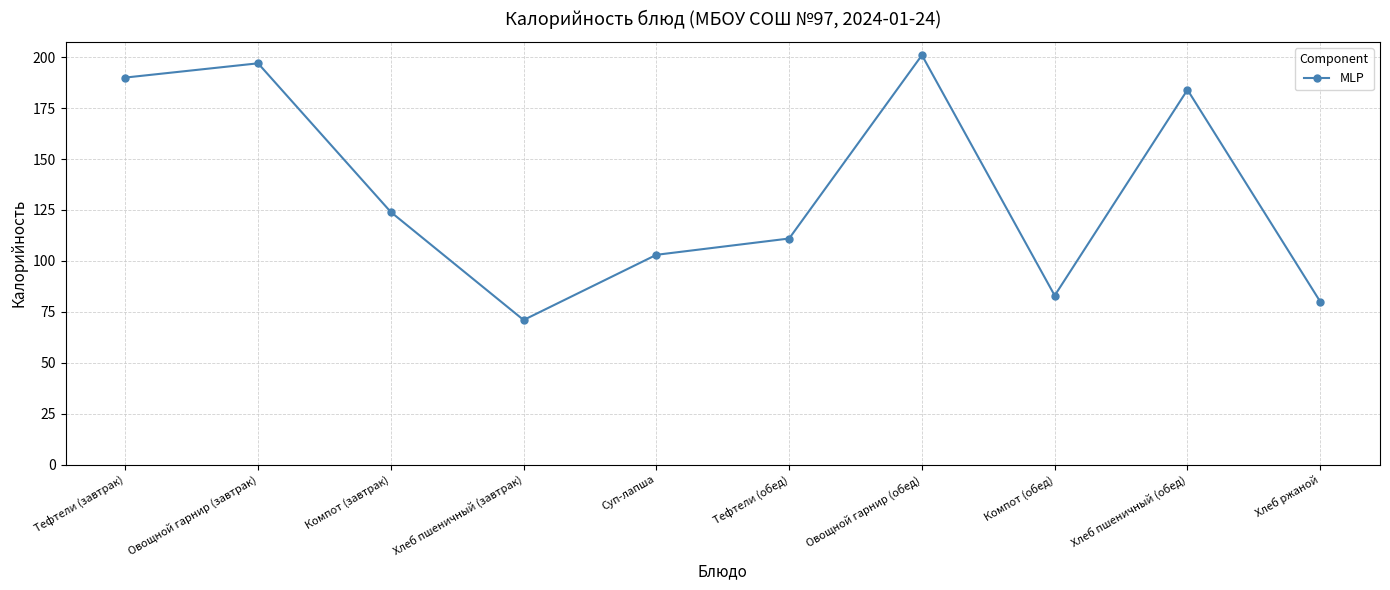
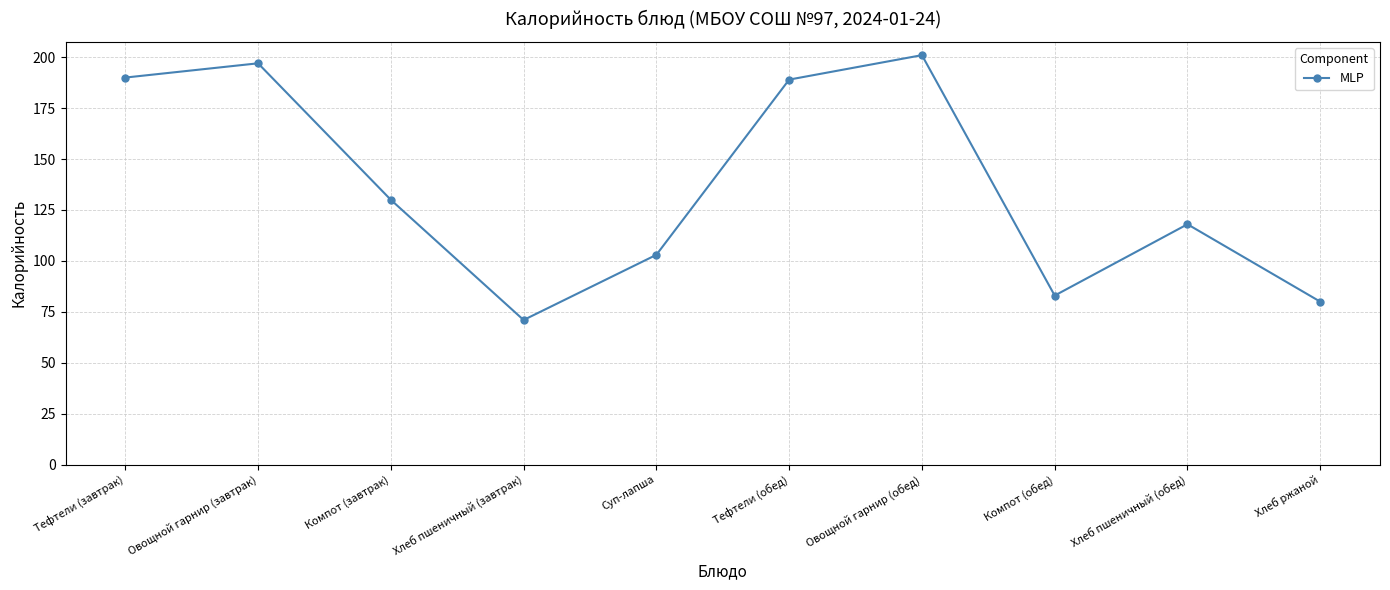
  {
    "Тефтели (завтрак)": 190,
    "Овощной гарнир (завтрак)": 197,
-   "Компот (завтрак)": 124,
+   "Компот (завтрак)": 130,
    "Хлеб пшеничный (завтрак)": 71,
    "Суп-лапша": 103,
-   "Тефтели (обед)": 111,
+   "Тефтели (обед)": 189,
    "Овощной гарнир (обед)": 201,
    "Компот (обед)": 83,
-   "Хлеб пшеничный (обед)": 184,
+   "Хлеб пшеничный (обед)": 118,
    "Хлеб ржаной": 80
  }
